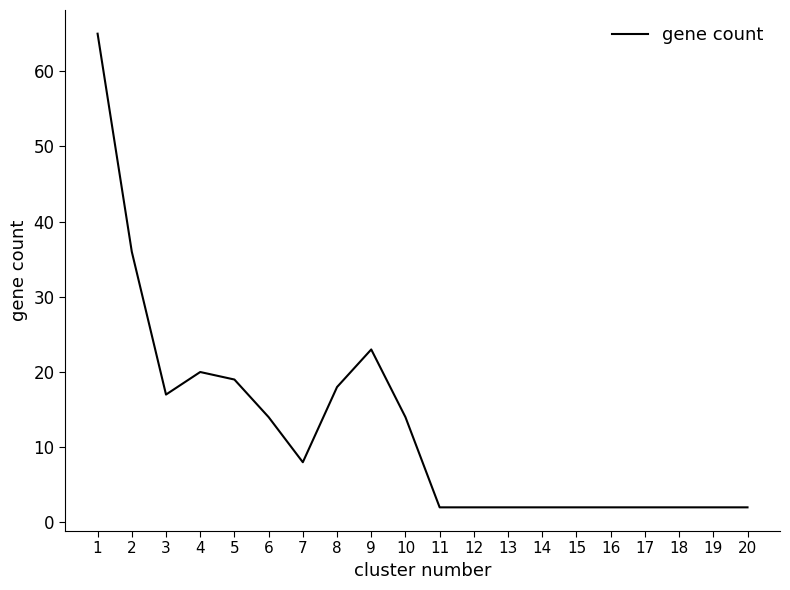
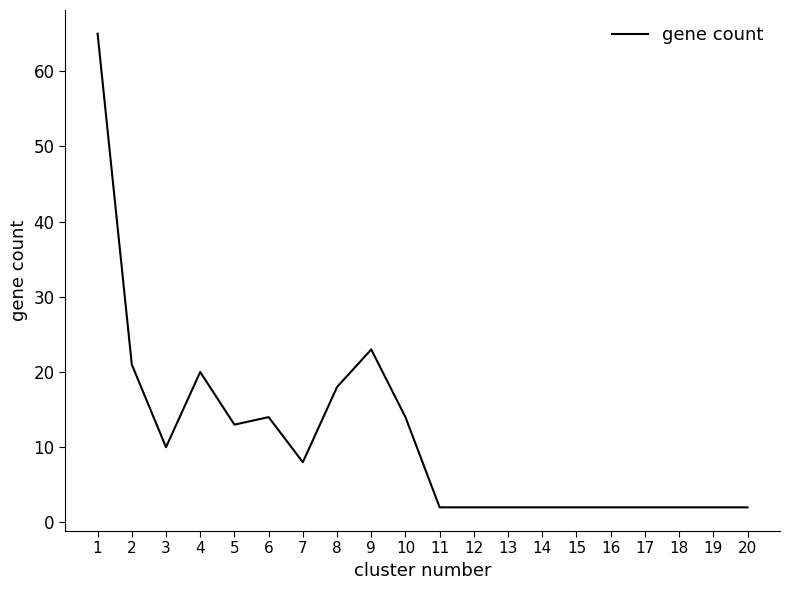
  {
    "1": 65,
-   "2": 36,
-   "3": 17,
+   "2": 21,
+   "3": 10,
    "4": 20,
-   "5": 19,
+   "5": 13,
    "6": 14,
    "7": 8,
    "8": 18,
    "9": 23,
    "10": 14,
    "11": 2,
    "12": 2,
    "13": 2,
    "14": 2,
    "15": 2,
    "16": 2,
    "17": 2,
    "18": 2,
    "19": 2,
    "20": 2
  }
